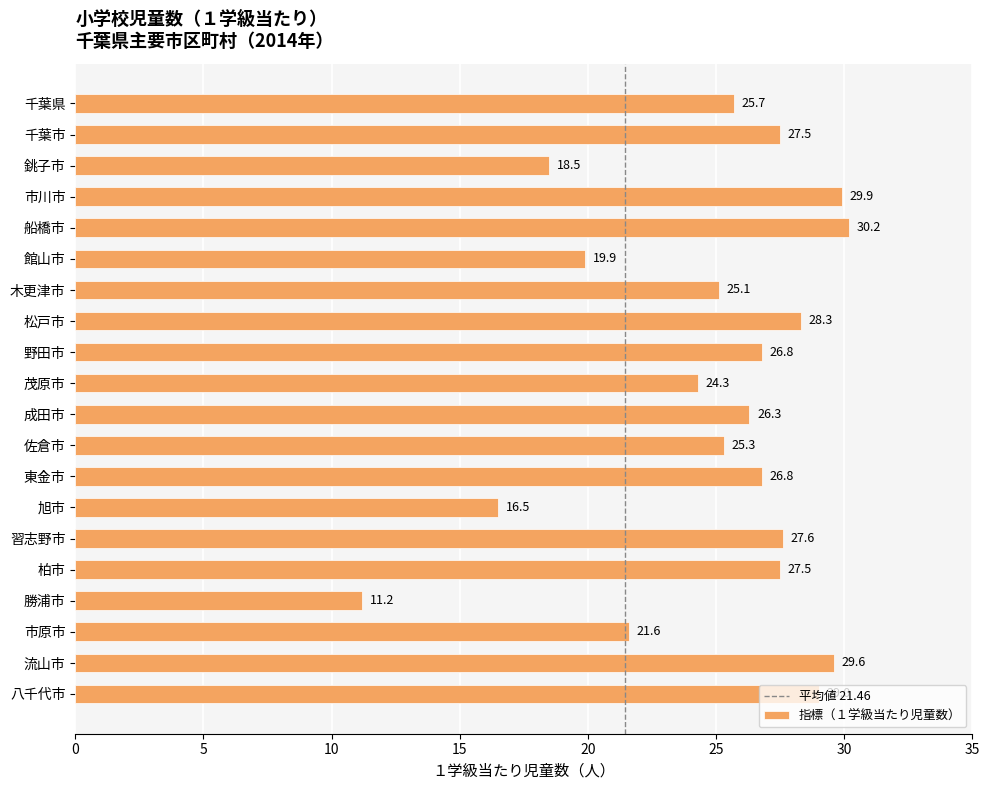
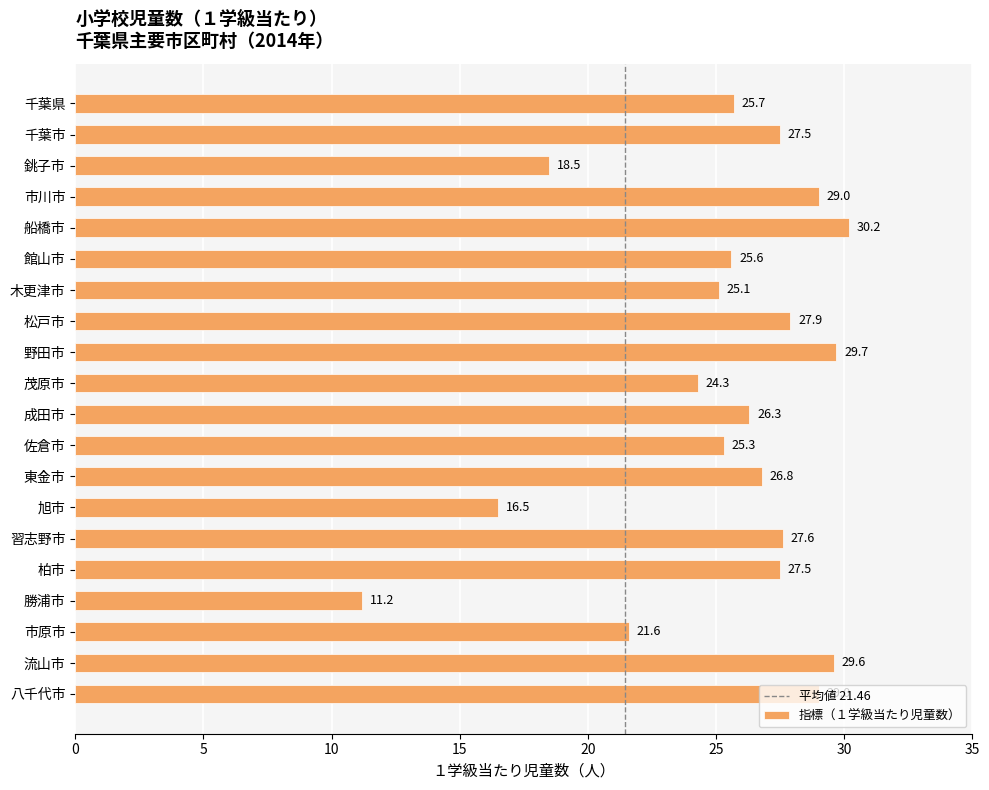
  {
    "千葉県": 25.7,
    "千葉市": 27.5,
    "銚子市": 18.5,
-   "市川市": 29.9,
+   "市川市": 29.0,
    "船橋市": 30.2,
-   "館山市": 19.9,
+   "館山市": 25.6,
    "木更津市": 25.1,
-   "松戸市": 28.3,
-   "野田市": 26.8,
+   "松戸市": 27.9,
+   "野田市": 29.7,
    "茂原市": 24.3,
    "成田市": 26.3,
    "佐倉市": 25.3,
    "東金市": 26.8,
    "旭市": 16.5,
    "習志野市": 27.6,
    "柏市": 27.5,
    "勝浦市": 11.2,
    "市原市": 21.6,
    "流山市": 29.6
  }
